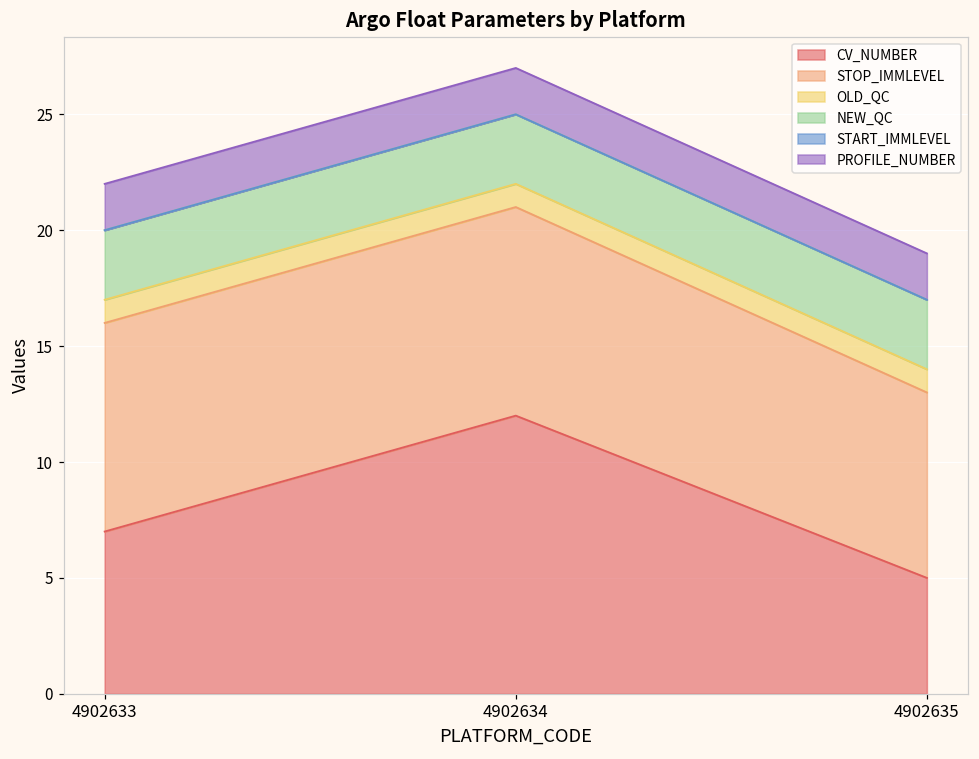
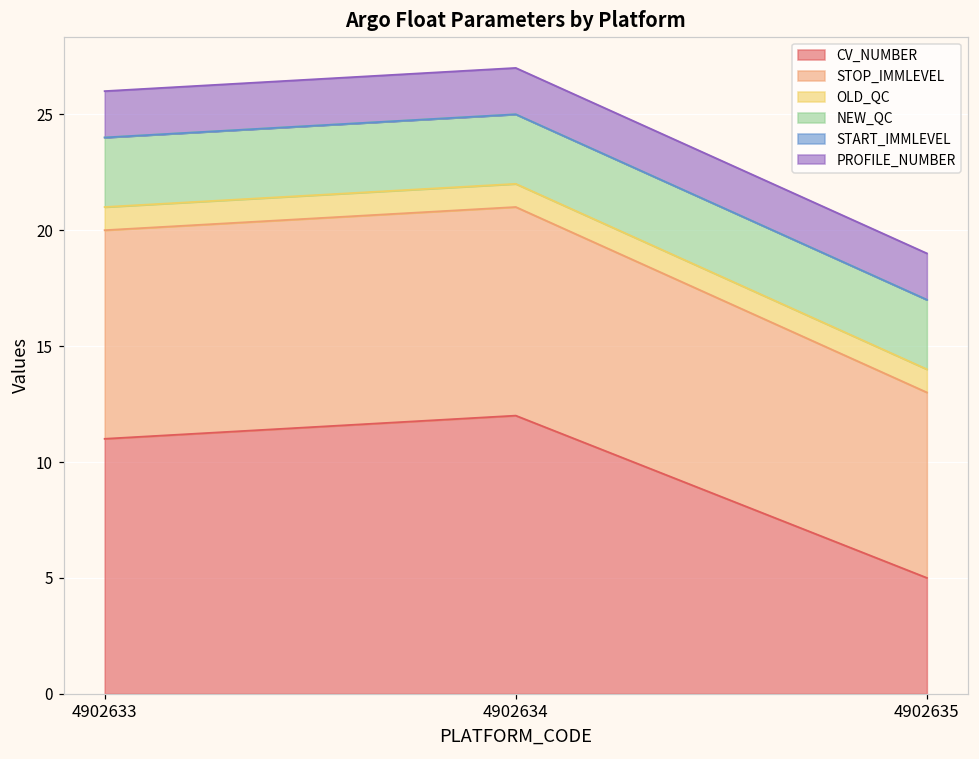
  {
    "CV_NUMBER": {
-     "4902633": 7,
+     "4902633": 11,
      "4902634": 12,
      "4902635": 5
    },
    "PROFILE_NUMBER": {
      "4902633": 2,
      "4902634": 2,
      "4902635": 2
    }
  }
